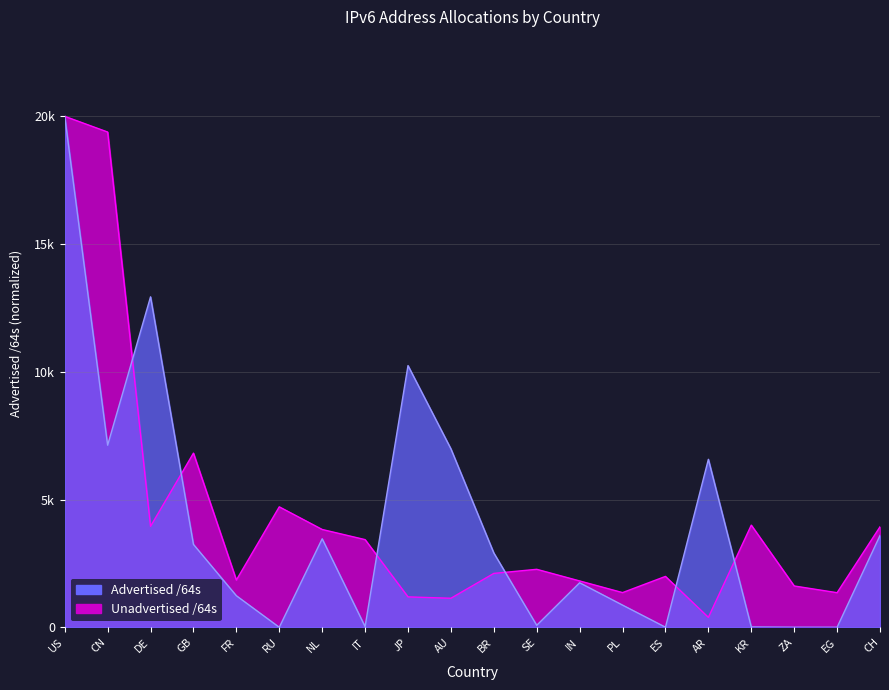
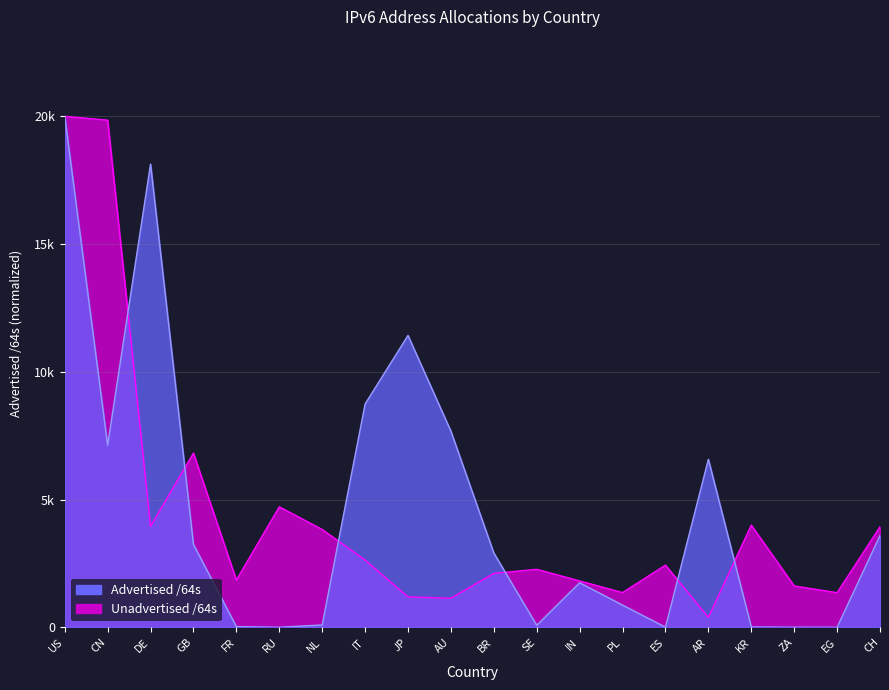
  {
    "Unadvertised /64s": {
-     "CN": 19400,
+     "CN": 19800,
      "DE": 4000,
      "GB": 6800,
      "FR": 1800,
      "RU": 4700,
      "NL": 3800,
-     "IT": 3400,
+     "IT": 2600,
      "JP": 1200,
      "AU": 1100,
      "BR": 2100,
      "SE": 2300,
      "PL": 1400,
-     "ES": 2000,
+     "ES": 2400,
      "AR": 400,
      "KR": 4000,
      "ZA": 1600,
      "EG": 1400,
      "CH": 3900
    },
    "Advertised /64s": {
      "CN": 7100,
-     "DE": 12900,
+     "DE": 18100,
      "GB": 3200,
-     "FR": 1200,
+     "FR": 0,
      "RU": 0,
-     "NL": 3500,
-     "IT": 0,
-     "JP": 10200,
-     "AU": 7000,
+     "NL": 100,
+     "IT": 8700,
+     "JP": 11400,
+     "AU": 7700,
      "BR": 2900,
      "SE": 100,
      "PL": 900,
      "ES": 0,
      "AR": 6600,
      "KR": 0,
      "ZA": 0,
      "EG": 0,
      "CH": 3600
    }
  }
